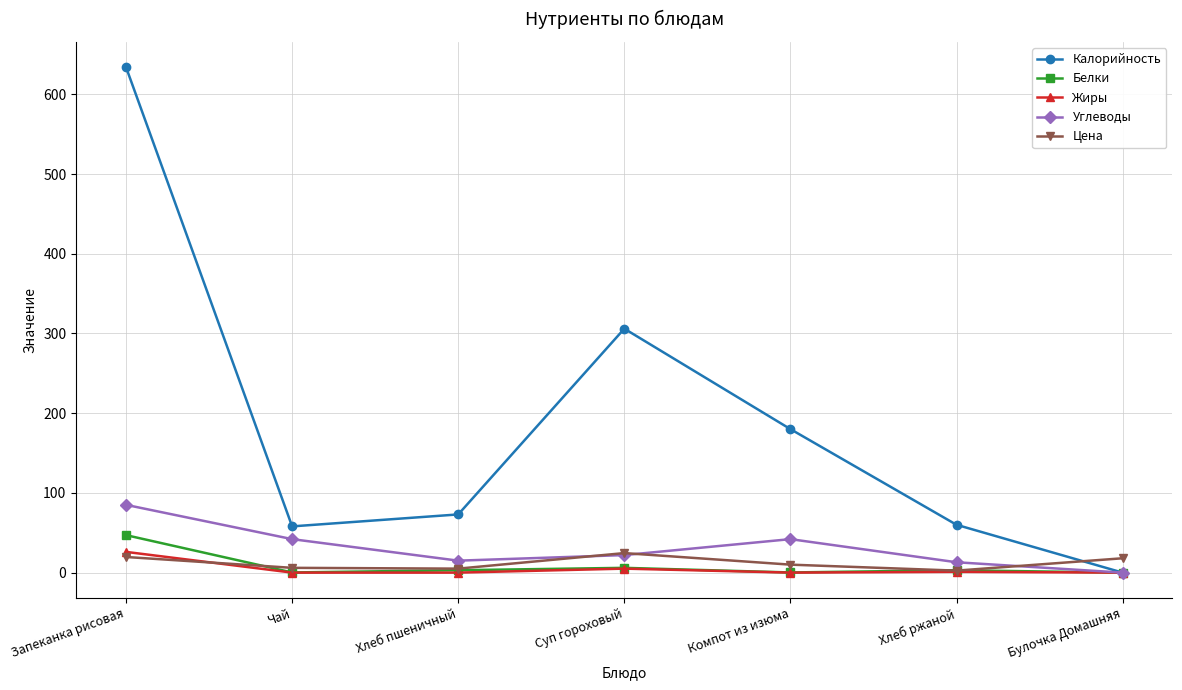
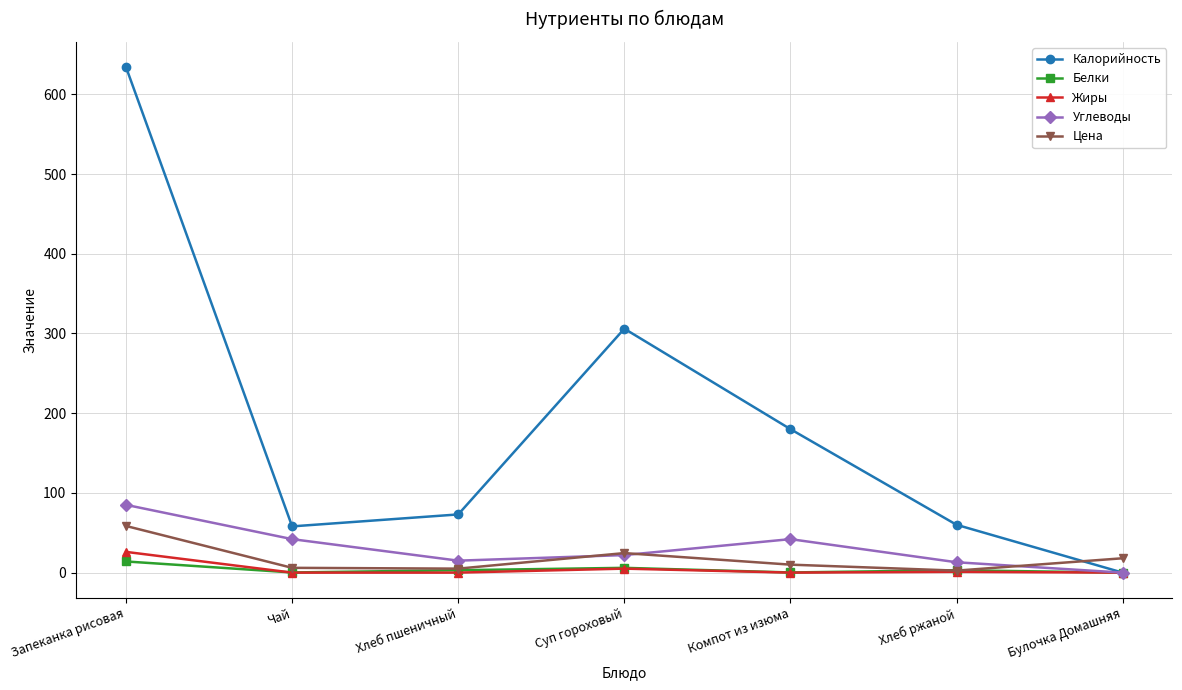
  {
    "Калорийность": {
      "Запеканка рисовая": 630,
      "Чай": 60,
      "Хлеб пшеничный": 70,
      "Суп гороховый": 310,
      "Компот из изюма": 180,
      "Хлеб ржаной": 60
    },
    "Белки": {
-     "Запеканка рисовая": 50
+     "Запеканка рисовая": 10
    },
    "Жиры": {
      "Запеканка рисовая": 30
    },
    "Углеводы": {
      "Запеканка рисовая": 90,
      "Чай": 40,
      "Хлеб пшеничный": 20,
      "Компот из изюма": 40,
      "Хлеб ржаной": 10
    },
    "Цена": {
-     "Запеканка рисовая": 20,
+     "Запеканка рисовая": 60,
      "Чай": 10,
      "Компот из изюма": 10,
      "Булочка Домашняя": 20
    }
  }
